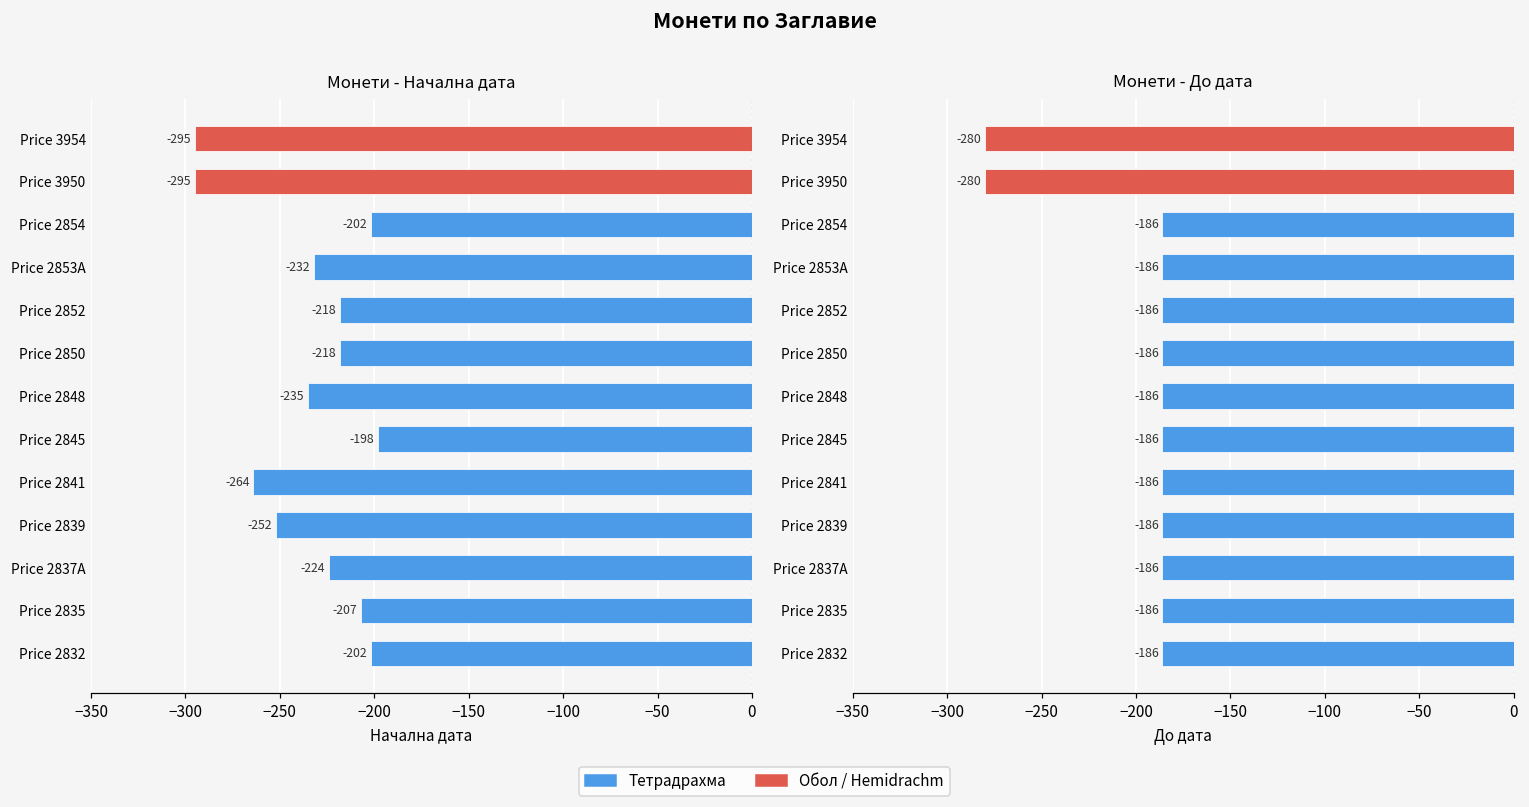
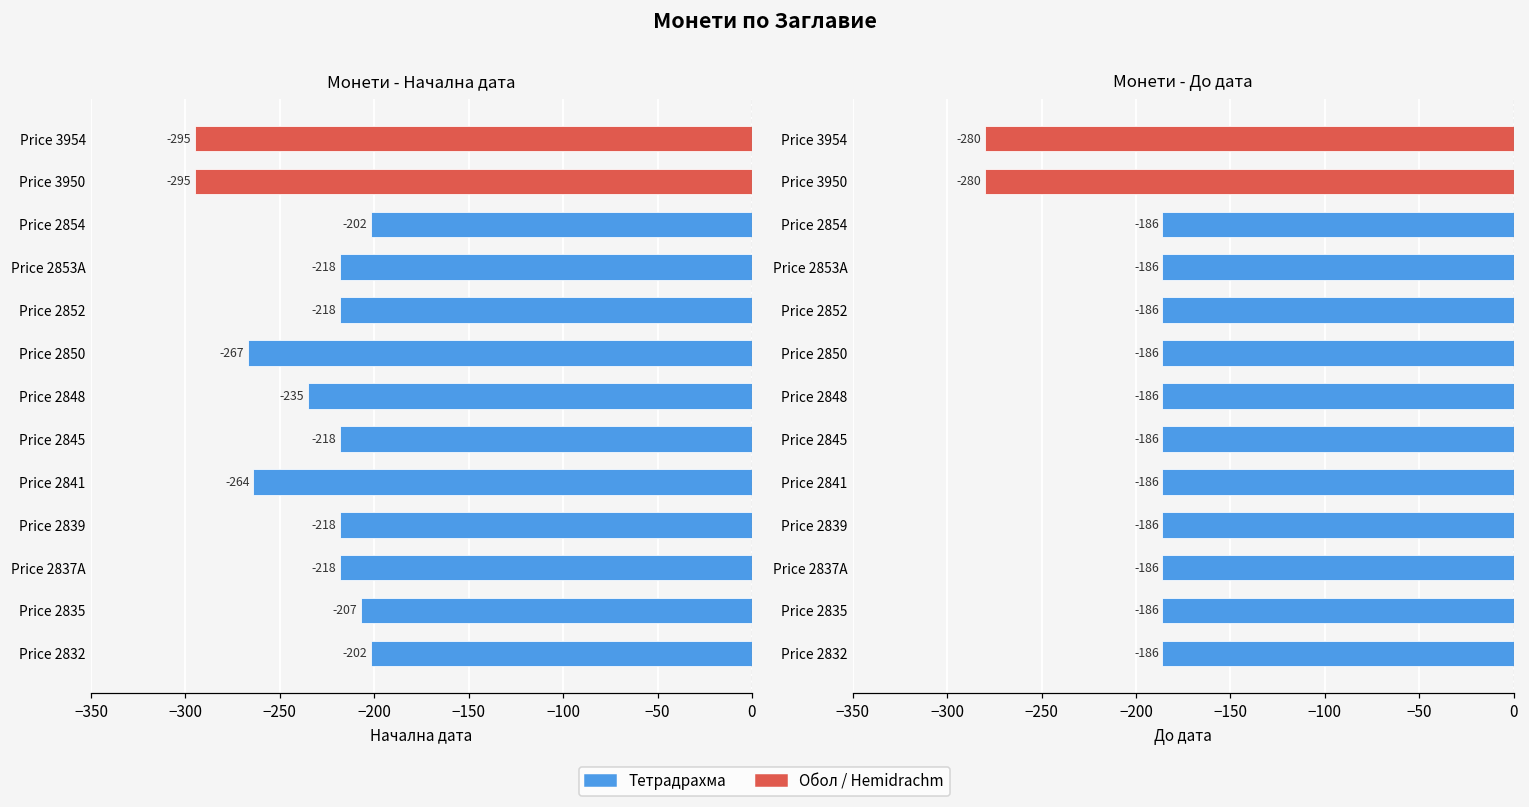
  {
    "Монети - Начална дата": {
      "Price 3954": -295,
      "Price 3950": -295,
      "Price 2854": -202,
-     "Price 2853A": -232,
+     "Price 2853A": -218,
      "Price 2852": -218,
-     "Price 2850": -218,
+     "Price 2850": -267,
      "Price 2848": -235,
-     "Price 2845": -198,
+     "Price 2845": -218,
      "Price 2841": -264,
-     "Price 2839": -252,
-     "Price 2837A": -224,
+     "Price 2839": -218,
+     "Price 2837A": -218,
      "Price 2835": -207,
      "Price 2832": -202
    },
    "Монети - До дата": {
      "Price 3954": -280,
      "Price 3950": -280,
      "Price 2854": -186,
      "Price 2853A": -186,
      "Price 2852": -186,
      "Price 2850": -186,
      "Price 2848": -186,
      "Price 2845": -186,
      "Price 2841": -186,
      "Price 2839": -186,
      "Price 2837A": -186,
      "Price 2835": -186,
      "Price 2832": -186
    }
  }
